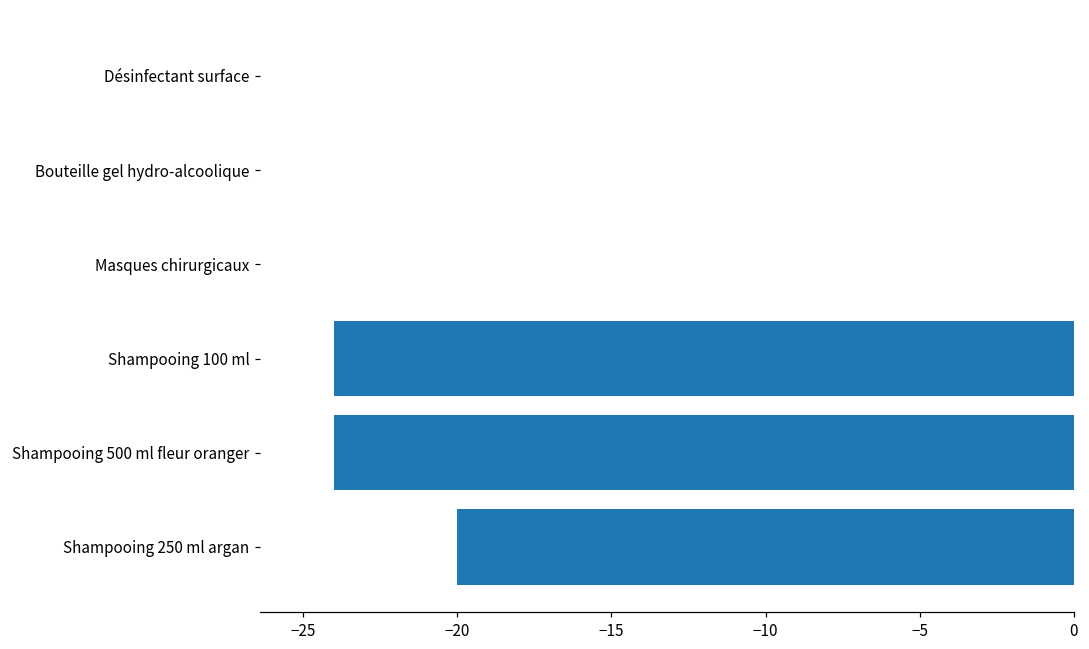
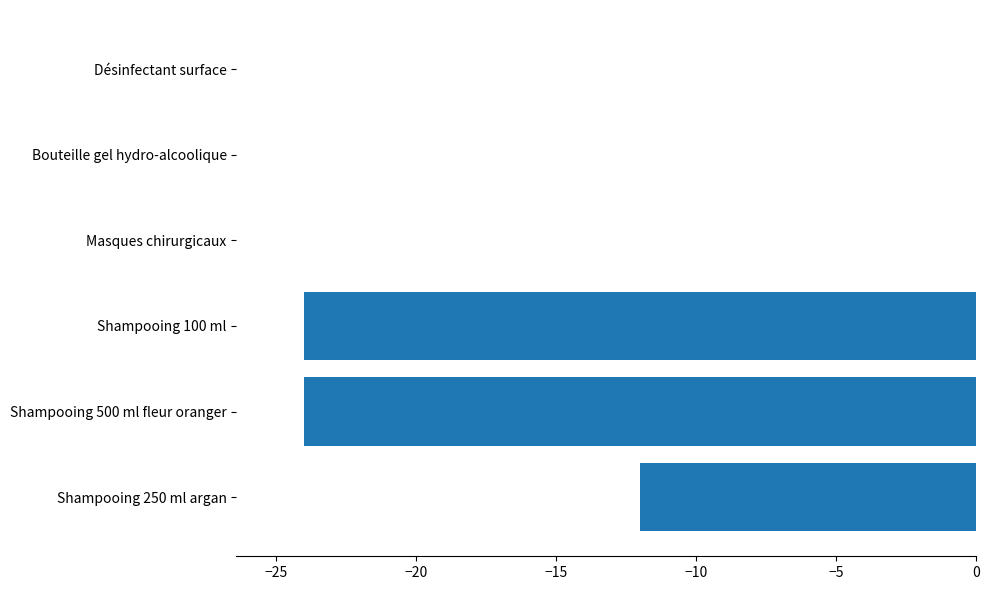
  {
    "Désinfectant surface": 0.0,
    "Bouteille gel hydro-alcoolique": 0.0,
    "Masques chirurgicaux": 0.0,
    "Shampooing 100 ml": -24.0,
    "Shampooing 500 ml fleur oranger": -24.0,
-   "Shampooing 250 ml argan": -20.0
+   "Shampooing 250 ml argan": -12.0
  }
